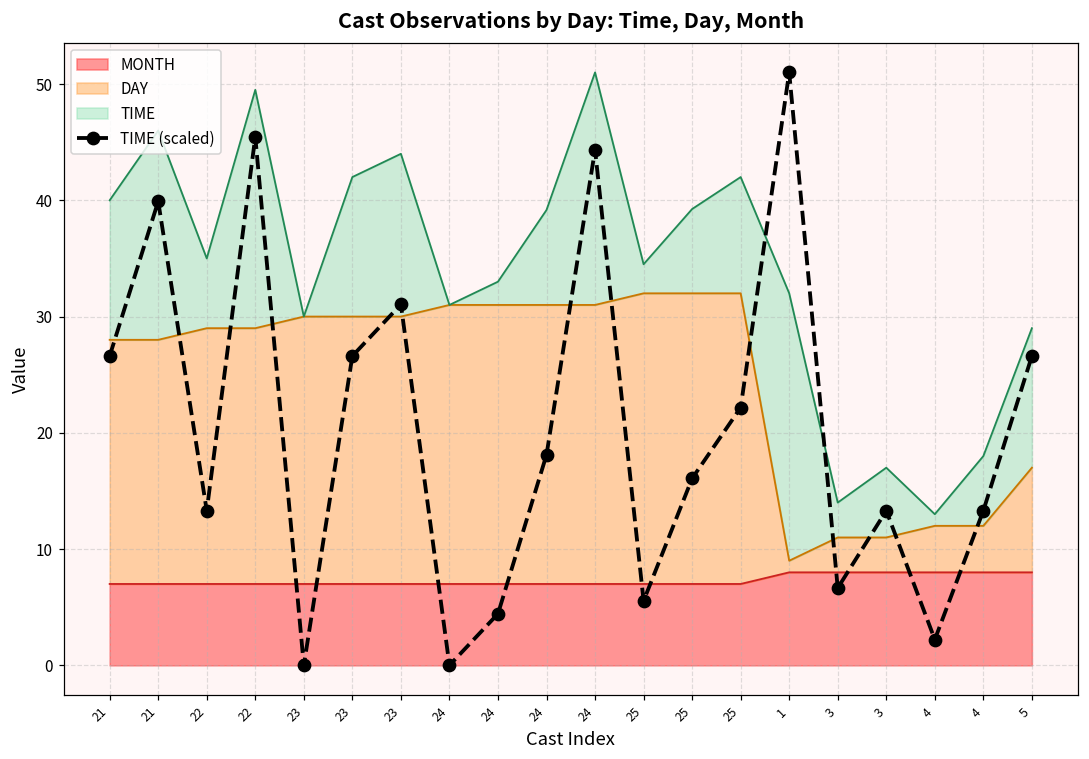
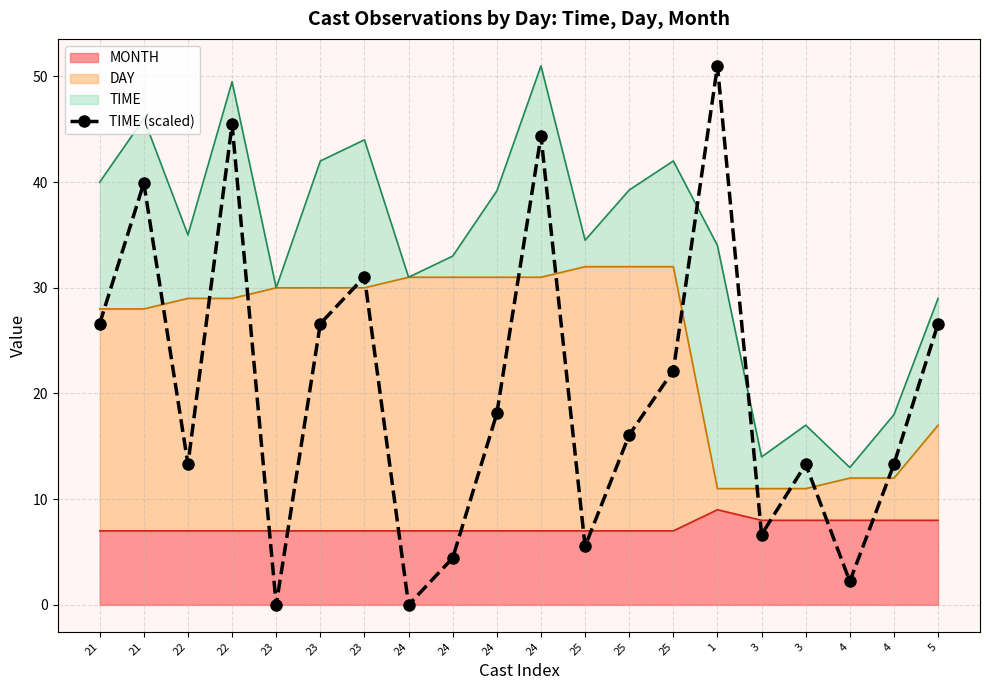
  {
    "MONTH": {
-     "1": 8,
+     "1": 9,
      "5": 8
    },
    "DAY": {
-     "1": 1,
+     "1": 2,
      "5": 9
    },
    "TIME": {
      "1": 23,
      "5": 12
    },
    "TIME (scaled)": {
      "1": 51,
      "5": 26.6
    }
  }
